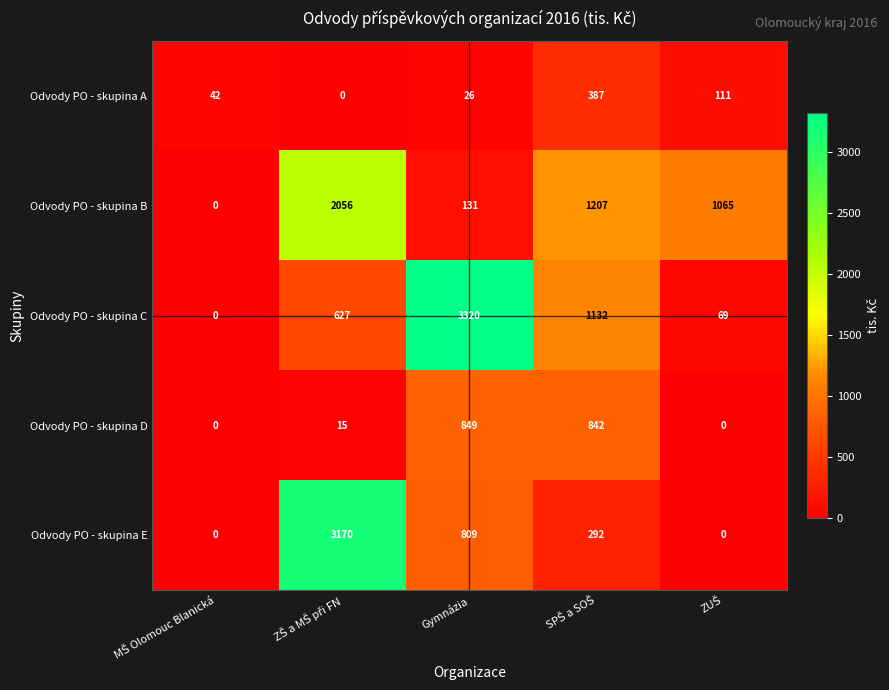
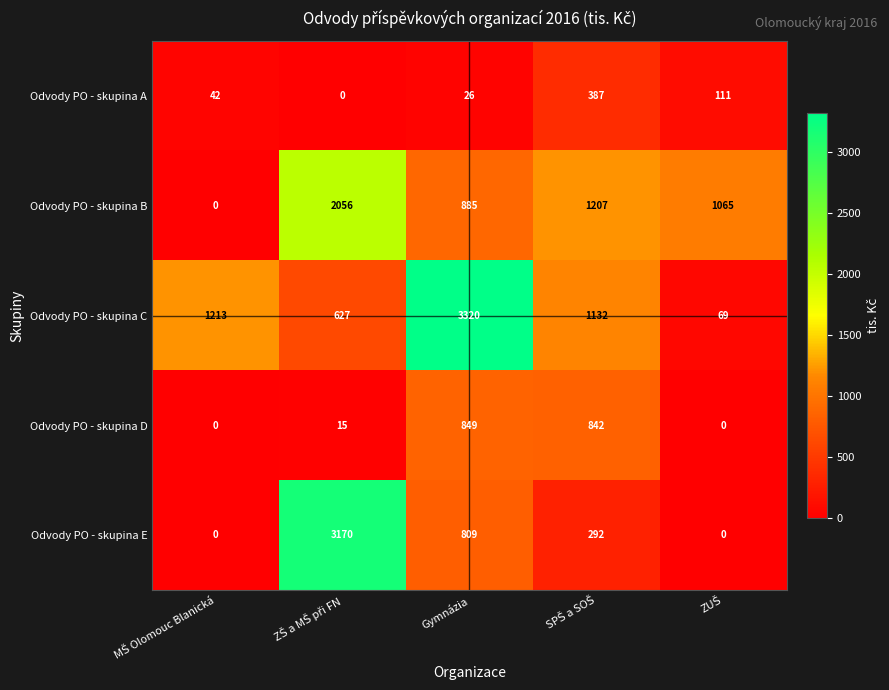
  {
    "Odvody PO - skupina A": {
      "MŠ Olomouc Blanická": 42,
      "ZŠ a MŠ při FN": 0,
      "Gymnázia": 26,
      "SPŠ a SOŠ": 387,
      "ZUŠ": 111
    },
    "Odvody PO - skupina B": {
      "MŠ Olomouc Blanická": 0,
      "ZŠ a MŠ při FN": 2056,
-     "Gymnázia": 131,
+     "Gymnázia": 885,
      "SPŠ a SOŠ": 1207,
      "ZUŠ": 1065
    },
    "Odvody PO - skupina C": {
-     "MŠ Olomouc Blanická": 0,
+     "MŠ Olomouc Blanická": 1213,
      "ZŠ a MŠ při FN": 627,
      "Gymnázia": 3320,
      "SPŠ a SOŠ": 1132,
      "ZUŠ": 69
    },
    "Odvody PO - skupina D": {
      "MŠ Olomouc Blanická": 0,
      "ZŠ a MŠ při FN": 15,
      "Gymnázia": 849,
      "SPŠ a SOŠ": 842,
      "ZUŠ": 0
    },
    "Odvody PO - skupina E": {
      "MŠ Olomouc Blanická": 0,
      "ZŠ a MŠ při FN": 3170,
      "Gymnázia": 809,
      "SPŠ a SOŠ": 292,
      "ZUŠ": 0
    }
  }
